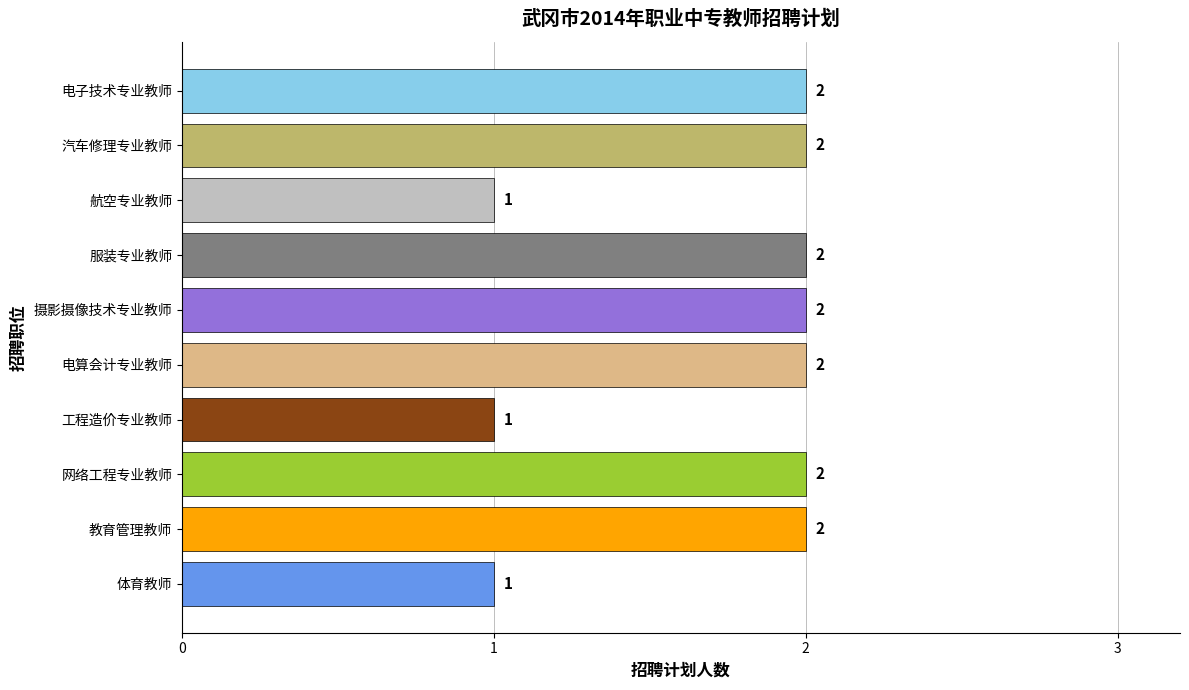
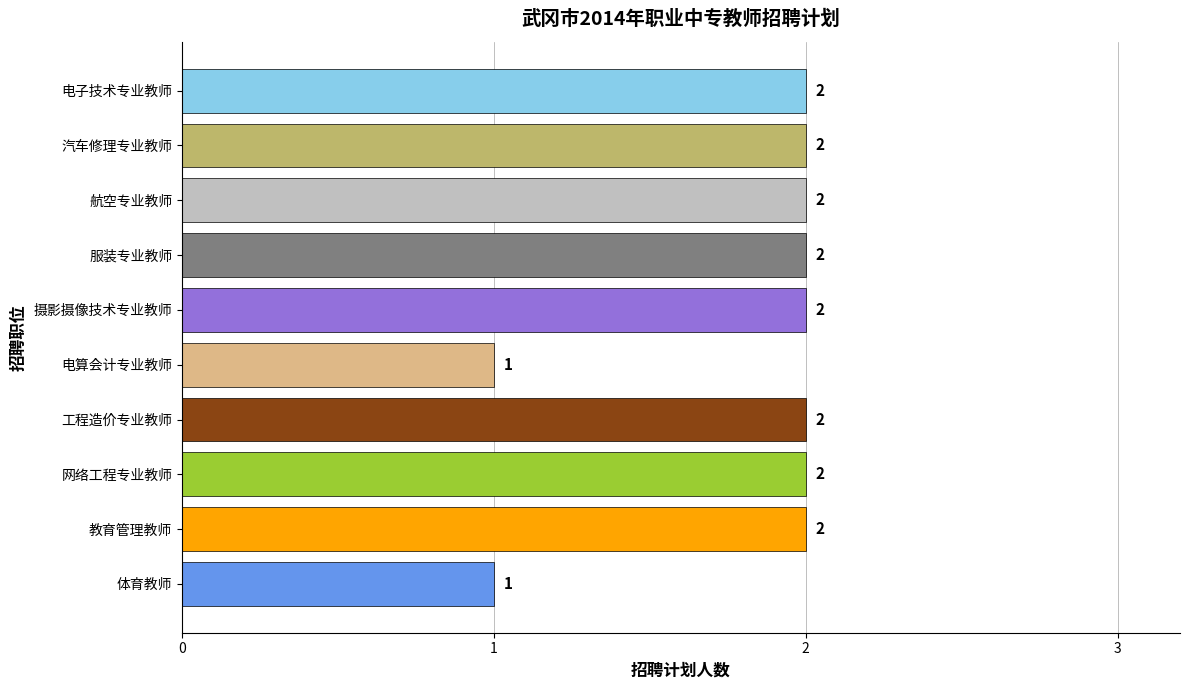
  {
    "电子技术专业教师": 2,
    "汽车修理专业教师": 2,
-   "航空专业教师": 1,
+   "航空专业教师": 2,
    "服装专业教师": 2,
    "摄影摄像技术专业教师": 2,
-   "电算会计专业教师": 2,
-   "工程造价专业教师": 1,
+   "电算会计专业教师": 1,
+   "工程造价专业教师": 2,
    "网络工程专业教师": 2,
    "教育管理教师": 2,
    "体育教师": 1
  }
